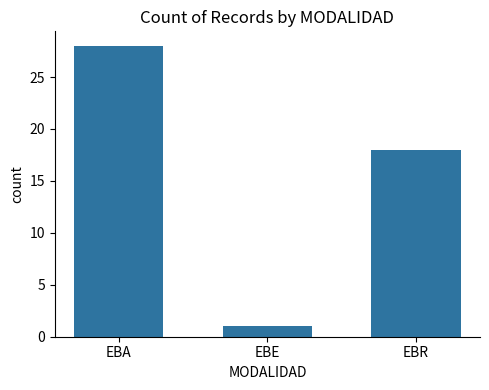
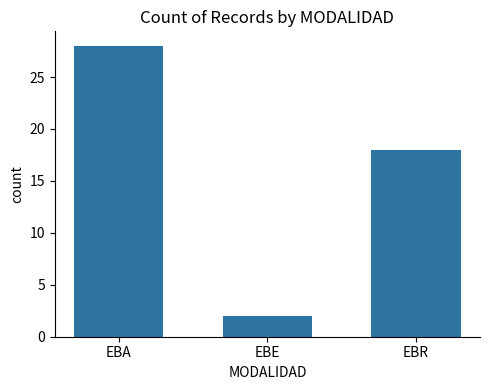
  {
    "EBA": 28,
-   "EBE": 1,
+   "EBE": 2,
    "EBR": 18
  }
